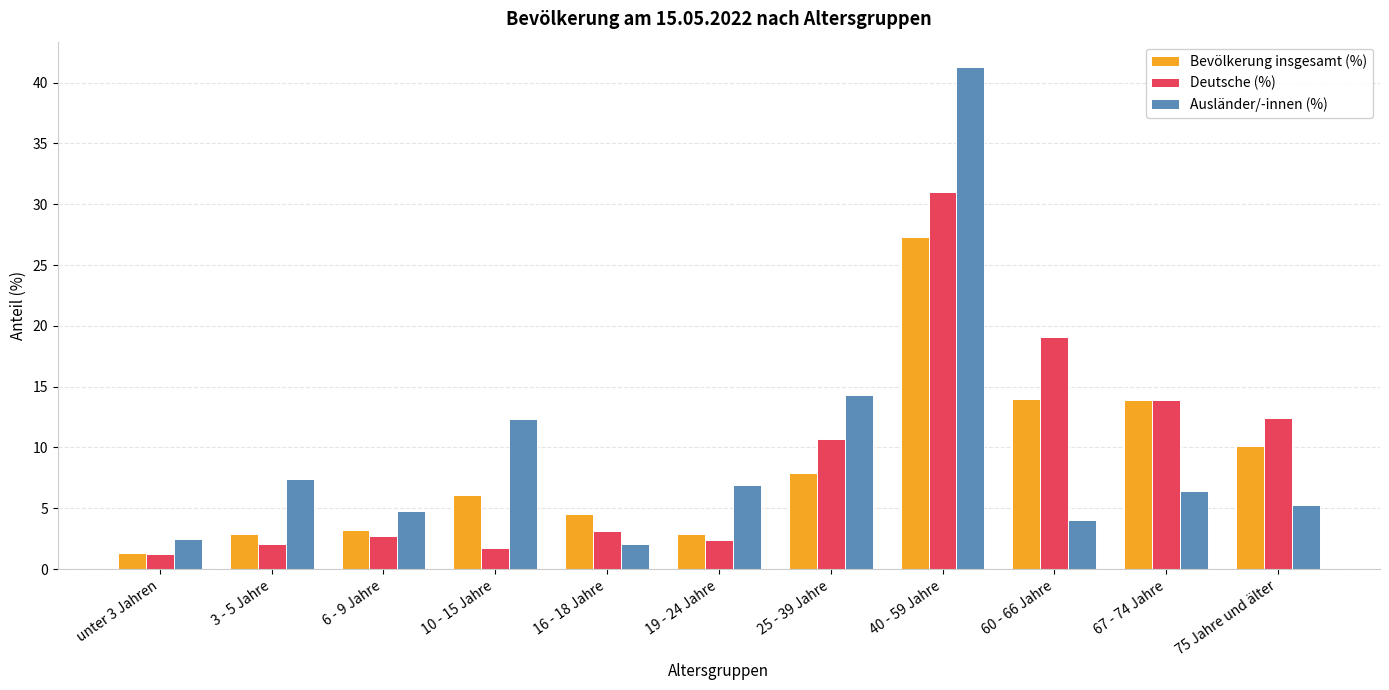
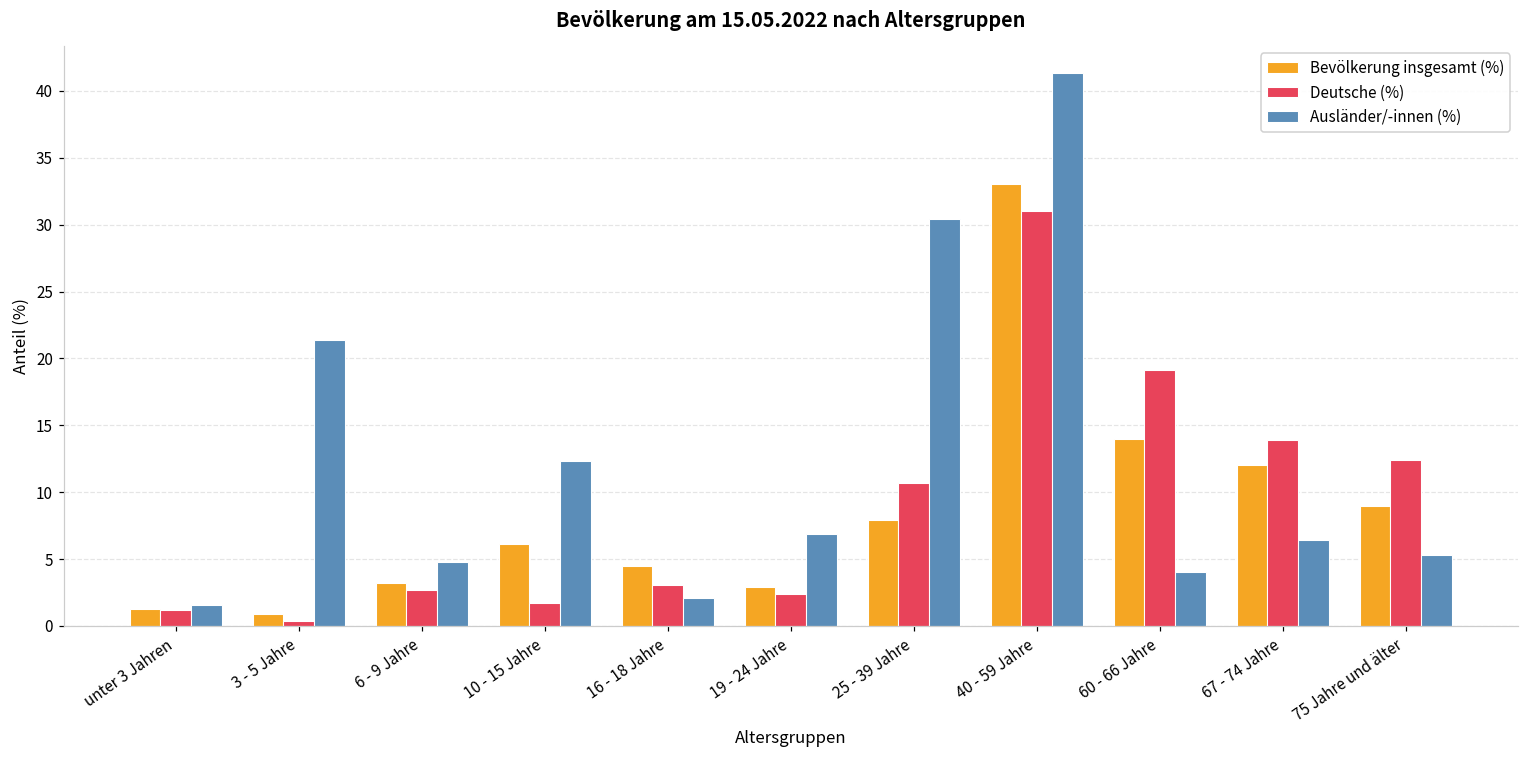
  {
    "Bevölkerung insgesamt (%)": {
      "unter 3 Jahren": 1.3,
-     "3 - 5 Jahre": 2.9,
+     "3 - 5 Jahre": 0.9,
      "6 - 9 Jahre": 3.2,
      "10 - 15 Jahre": 6.1,
      "16 - 18 Jahre": 4.5,
      "19 - 24 Jahre": 2.9,
      "25 - 39 Jahre": 7.9,
-     "40 - 59 Jahre": 27.3,
+     "40 - 59 Jahre": 33.0,
      "60 - 66 Jahre": 14.0,
-     "67 - 74 Jahre": 13.9,
-     "75 Jahre und älter": 10.1
+     "67 - 74 Jahre": 12.0,
+     "75 Jahre und älter": 9.0
    },
    "Deutsche (%)": {
      "unter 3 Jahren": 1.2,
-     "3 - 5 Jahre": 2.1,
+     "3 - 5 Jahre": 0.4,
      "6 - 9 Jahre": 2.7,
      "10 - 15 Jahre": 1.7,
      "16 - 18 Jahre": 3.1,
      "19 - 24 Jahre": 2.4,
      "25 - 39 Jahre": 10.7,
      "40 - 59 Jahre": 31.0,
      "60 - 66 Jahre": 19.1,
      "67 - 74 Jahre": 13.9,
      "75 Jahre und älter": 12.4
    },
    "Ausländer/-innen (%)": {
-     "unter 3 Jahren": 2.5,
-     "3 - 5 Jahre": 7.4,
+     "unter 3 Jahren": 1.6,
+     "3 - 5 Jahre": 21.4,
      "6 - 9 Jahre": 4.8,
      "10 - 15 Jahre": 12.3,
      "16 - 18 Jahre": 2.1,
      "19 - 24 Jahre": 6.9,
-     "25 - 39 Jahre": 14.3,
+     "25 - 39 Jahre": 30.4,
      "40 - 59 Jahre": 41.3,
      "60 - 66 Jahre": 4.0,
      "67 - 74 Jahre": 6.4,
      "75 Jahre und älter": 5.3
    }
  }
